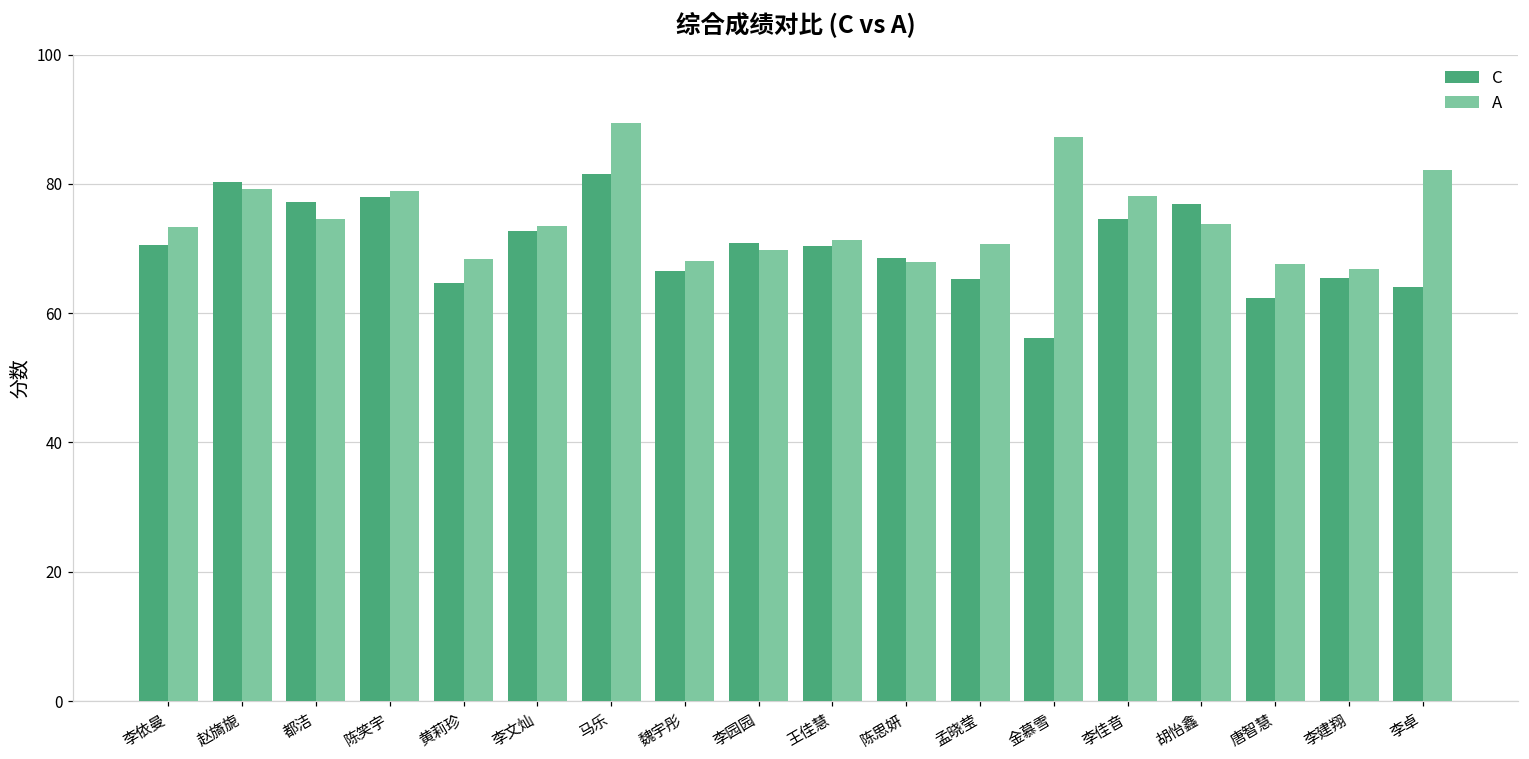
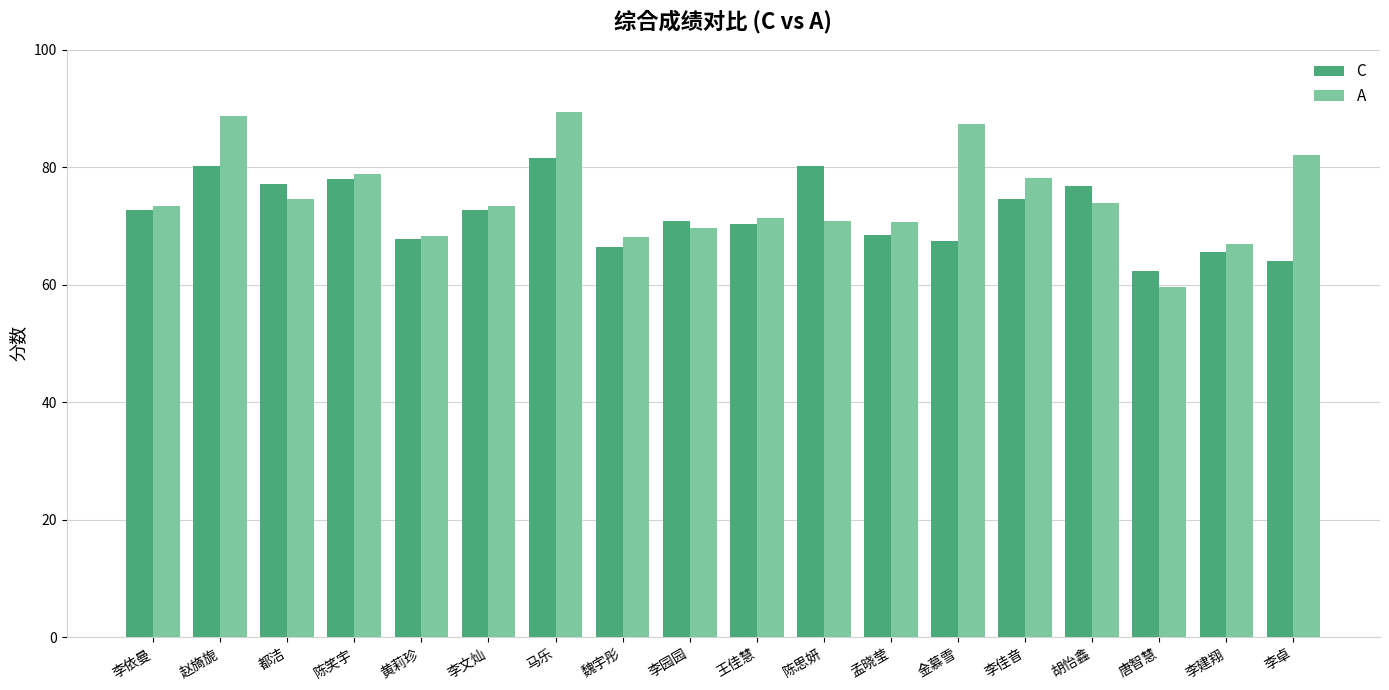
  {
    "C": {
-     "李依曼": 71,
+     "李依曼": 73,
      "赵旖旎": 80,
      "都洁": 77,
      "陈笑宇": 78,
-     "黄莉珍": 65,
+     "黄莉珍": 68,
      "李文灿": 73,
      "马乐": 81,
      "魏宇彤": 66,
      "李园园": 71,
      "王佳慧": 70,
-     "陈思妍": 69,
-     "孟晓莹": 65,
-     "金慕雪": 56,
+     "陈思妍": 80,
+     "孟晓莹": 68,
+     "金慕雪": 67,
      "李佳音": 75,
      "胡怡鑫": 77,
      "唐智慧": 62,
      "李建翔": 65,
      "李卓": 64
    },
    "A": {
      "李依曼": 73,
-     "赵旖旎": 79,
+     "赵旖旎": 89,
      "都洁": 75,
      "陈笑宇": 79,
      "黄莉珍": 68,
      "李文灿": 73,
      "马乐": 89,
      "魏宇彤": 68,
      "李园园": 70,
      "王佳慧": 71,
-     "陈思妍": 68,
+     "陈思妍": 71,
      "孟晓莹": 71,
      "金慕雪": 87,
      "李佳音": 78,
      "胡怡鑫": 74,
-     "唐智慧": 68,
+     "唐智慧": 60,
      "李建翔": 67,
      "李卓": 82
    }
  }
